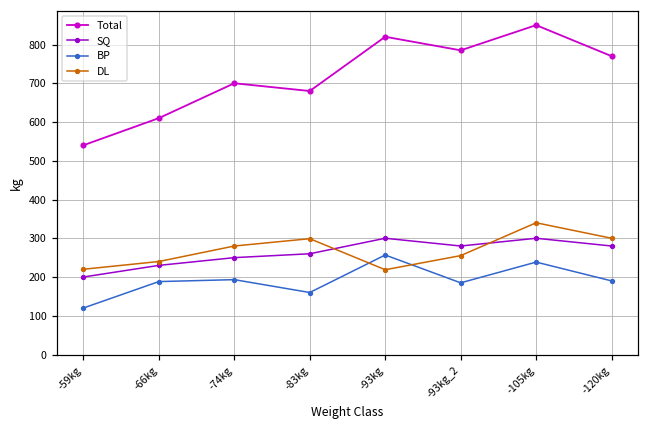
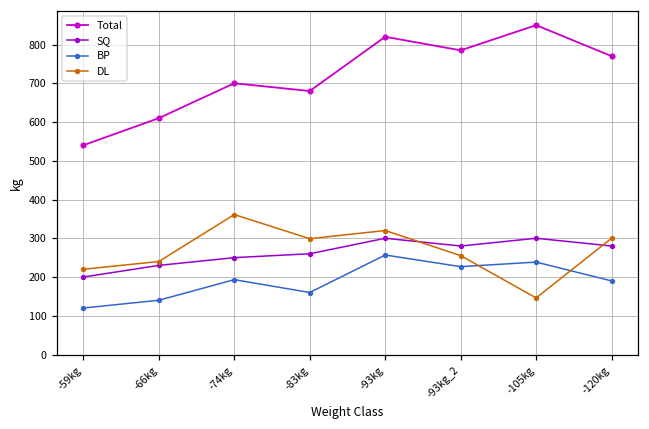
  {
    "BP": {
      "-59kg": 120,
-     "-66kg": 190,
+     "-66kg": 140,
      "-74kg": 190,
      "-83kg": 160,
      "-93kg": 260,
-     "-93kg_2": 190,
+     "-93kg_2": 230,
      "-105kg": 240,
      "-120kg": 190
    },
    "DL": {
      "-59kg": 220,
      "-66kg": 240,
-     "-74kg": 280,
+     "-74kg": 360,
      "-83kg": 300,
-     "-93kg": 220,
+     "-93kg": 320,
      "-93kg_2": 260,
-     "-105kg": 340,
+     "-105kg": 150,
      "-120kg": 300
    }
  }
